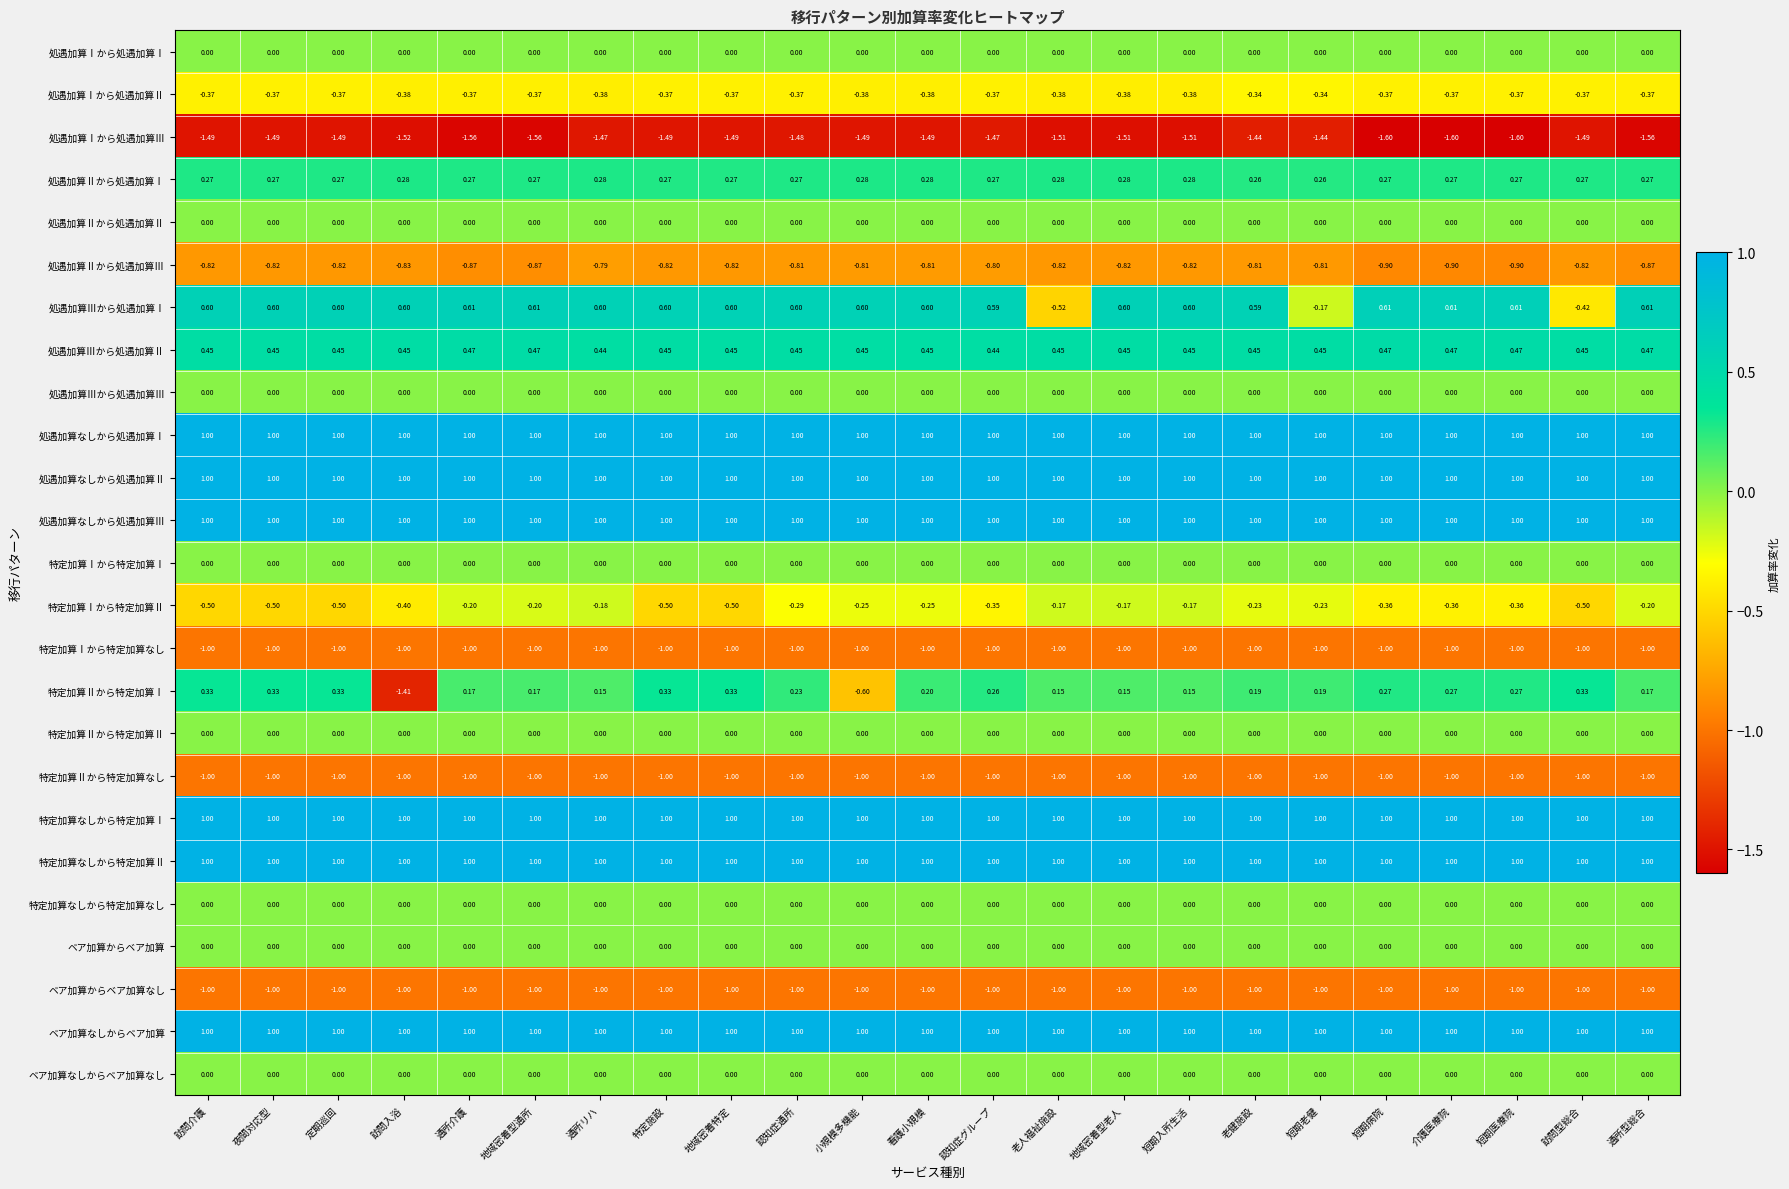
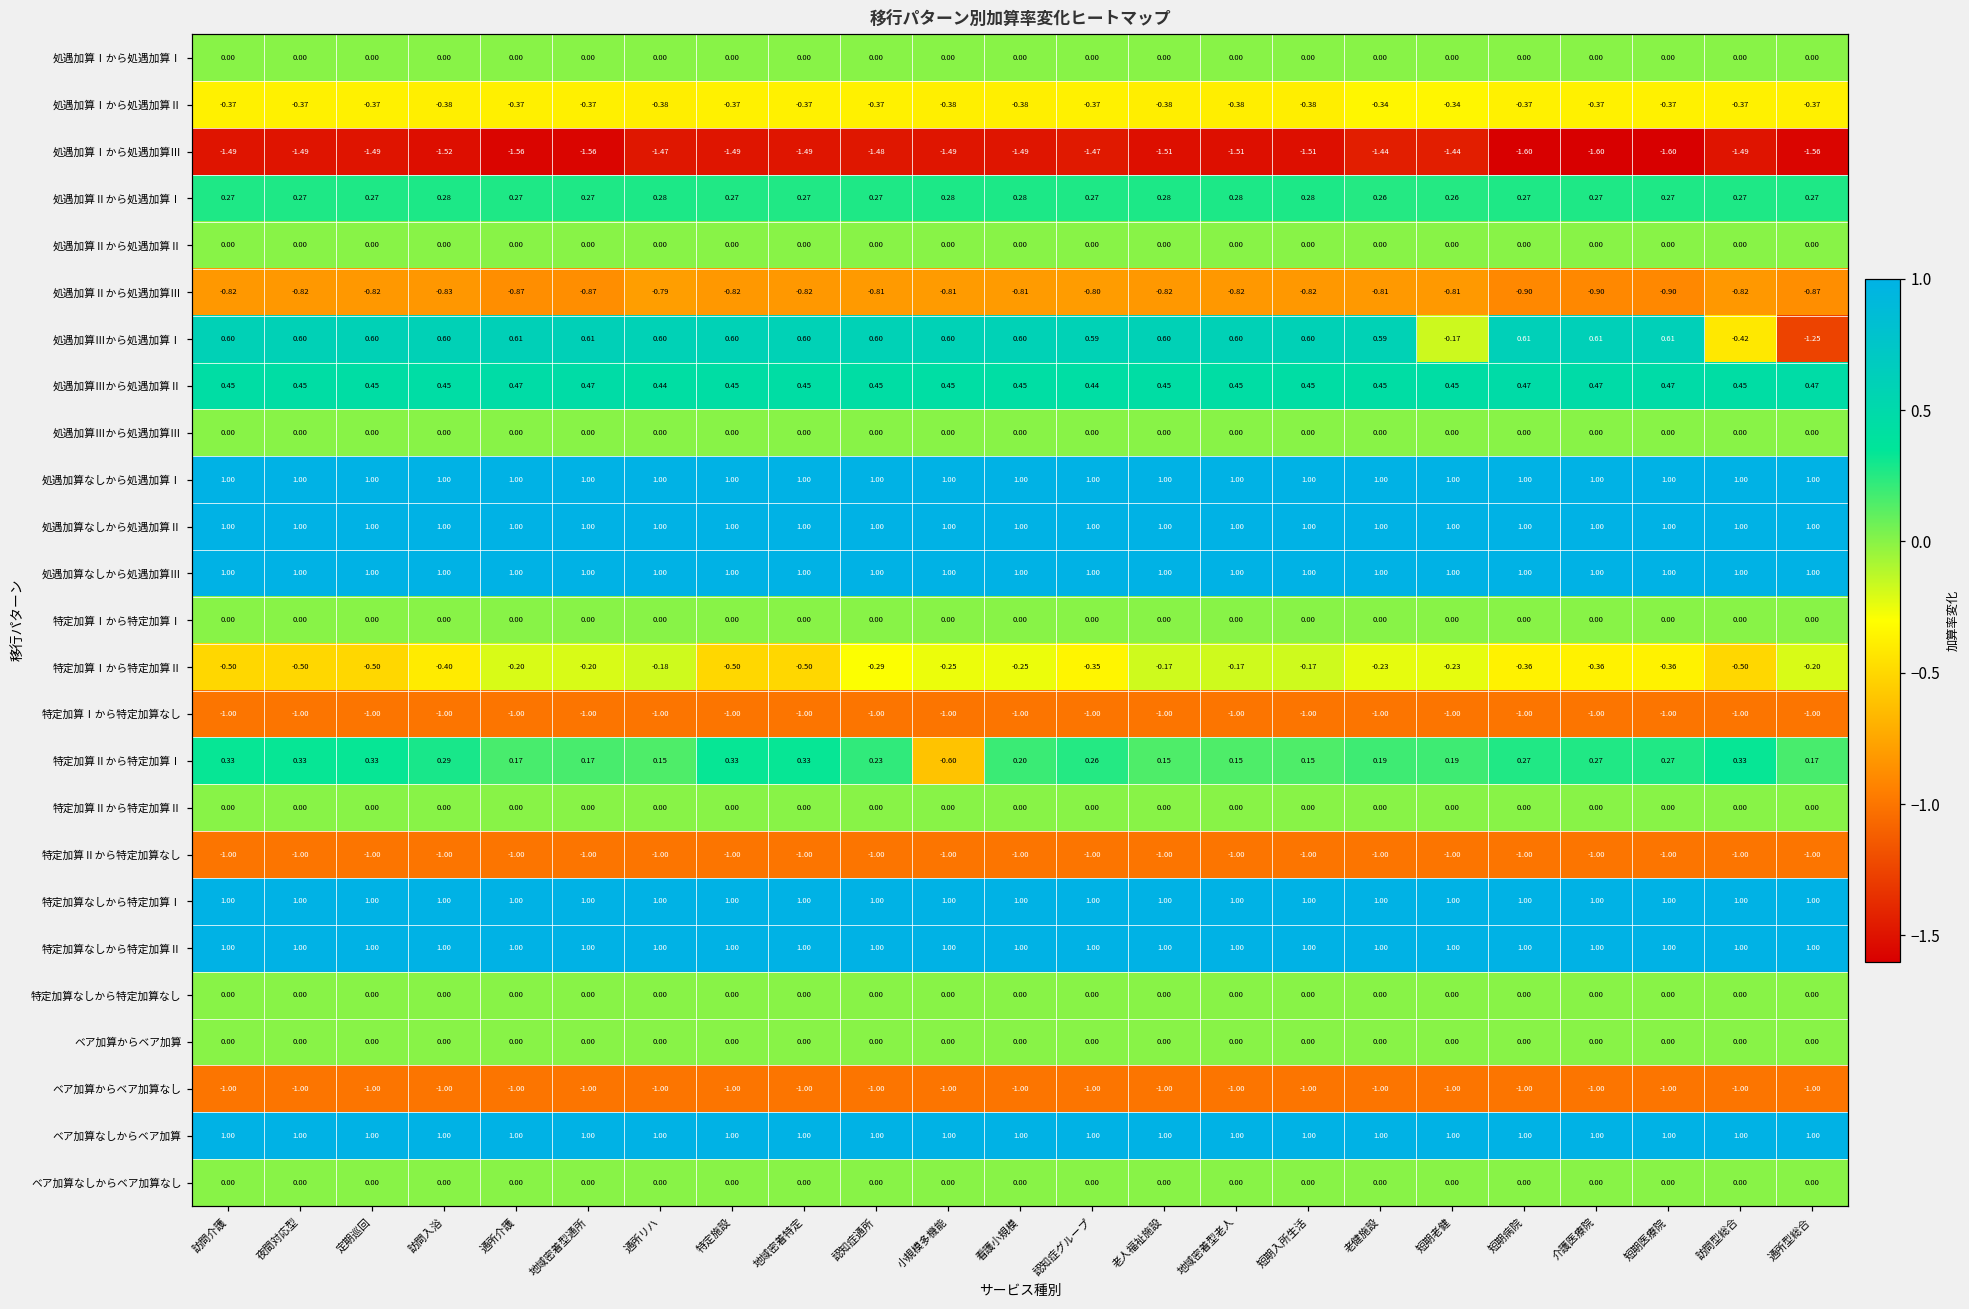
  {
    "処遇加算Ⅲから処遇加算Ⅰ": {
      "訪問介護": 0.60,
      "夜間対応型": 0.60,
      "定期巡回": 0.60,
      "訪問入浴": 0.60,
      "通所介護": 0.61,
      "地域密着型通所": 0.61,
      "通所リハ": 0.60,
      "特定施設": 0.60,
      "地域密着特定": 0.60,
      "認知症通所": 0.60,
      "小規模多機能": 0.60,
      "看護小規模": 0.60,
      "認知症グループ": 0.59,
-     "老人福祉施設": -0.52,
+     "老人福祉施設": 0.60,
      "地域密着型老人": 0.60,
      "短期入所生活": 0.60,
      "老健施設": 0.59,
      "短期老健": -0.17,
      "短期病院": 0.61,
      "介護医療院": 0.61,
      "短期医療院": 0.61,
      "訪問型総合": -0.42,
-     "通所型総合": 0.61
+     "通所型総合": -1.25
    },
    "特定加算Ⅱから特定加算Ⅰ": {
      "訪問介護": 0.33,
      "夜間対応型": 0.33,
      "定期巡回": 0.33,
-     "訪問入浴": -1.41,
+     "訪問入浴": 0.29,
      "通所介護": 0.17,
      "地域密着型通所": 0.17,
      "通所リハ": 0.15,
      "特定施設": 0.33,
      "地域密着特定": 0.33,
      "認知症通所": 0.23,
      "小規模多機能": -0.60,
      "看護小規模": 0.20,
      "認知症グループ": 0.26,
      "老人福祉施設": 0.15,
      "地域密着型老人": 0.15,
      "短期入所生活": 0.15,
      "老健施設": 0.19,
      "短期老健": 0.19,
      "短期病院": 0.27,
      "介護医療院": 0.27,
      "短期医療院": 0.27,
      "訪問型総合": 0.33,
      "通所型総合": 0.17
    }
  }
